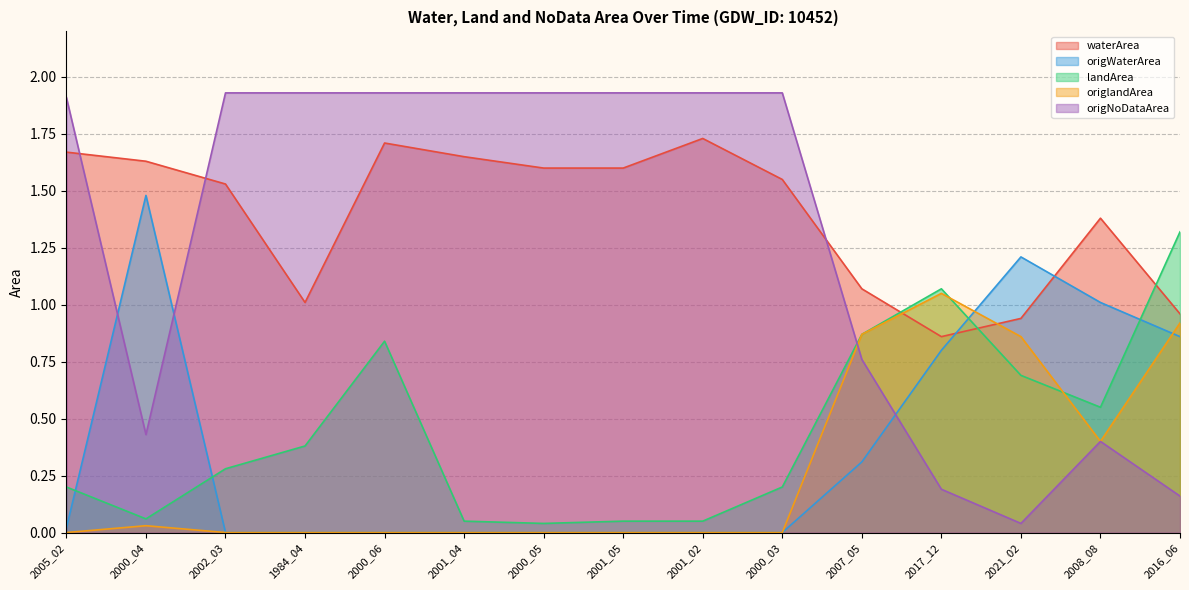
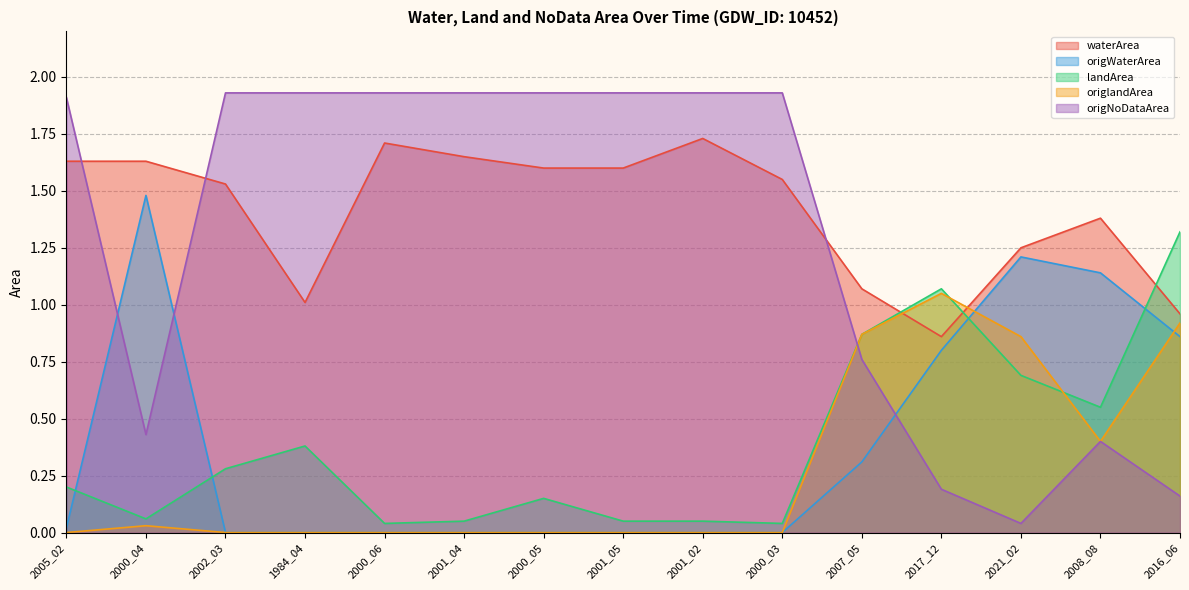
  {
    "waterArea": {
-     "2005_02": 1.67,
+     "2005_02": 1.63,
      "2000_04": 1.63,
      "2002_03": 1.53,
      "1984_04": 1.01,
      "2000_06": 1.71,
      "2001_04": 1.65,
      "2000_05": 1.60,
      "2001_05": 1.60,
      "2001_02": 1.73,
      "2000_03": 1.55,
      "2007_05": 1.07,
      "2017_12": 0.86,
-     "2021_02": 0.94,
+     "2021_02": 1.25,
      "2008_08": 1.38,
      "2016_06": 0.96
    },
    "origWaterArea": {
      "2005_02": 0.02,
      "2000_04": 1.48,
      "2007_05": 0.31,
      "2017_12": 0.80,
      "2021_02": 1.21,
-     "2008_08": 1.01,
+     "2008_08": 1.14,
      "2016_06": 0.86
    },
    "landArea": {
      "2005_02": 0.20,
      "2000_04": 0.06,
      "2002_03": 0.28,
      "1984_04": 0.38,
-     "2000_06": 0.84,
+     "2000_06": 0.04,
      "2001_04": 0.05,
-     "2000_05": 0.04,
+     "2000_05": 0.15,
      "2001_05": 0.05,
      "2001_02": 0.05,
-     "2000_03": 0.20,
+     "2000_03": 0.04,
      "2017_12": 1.07,
      "2021_02": 0.69,
      "2008_08": 0.55,
      "2016_06": 1.32
    },
    "origlandArea": {
      "2005_02": 0.00,
      "2000_04": 0.03,
      "2017_12": 1.05,
      "2021_02": 0.86,
      "2016_06": 0.92
    },
    "origNoDataArea": {
      "2005_02": 1.91,
      "2000_04": 0.43,
      "2002_03": 1.93,
      "1984_04": 1.93,
      "2000_06": 1.93,
      "2001_04": 1.93,
      "2000_05": 1.93,
      "2001_05": 1.93,
      "2001_02": 1.93,
      "2000_03": 1.93,
      "2007_05": 0.76,
      "2017_12": 0.19,
      "2021_02": 0.04,
      "2016_06": 0.16
    }
  }
